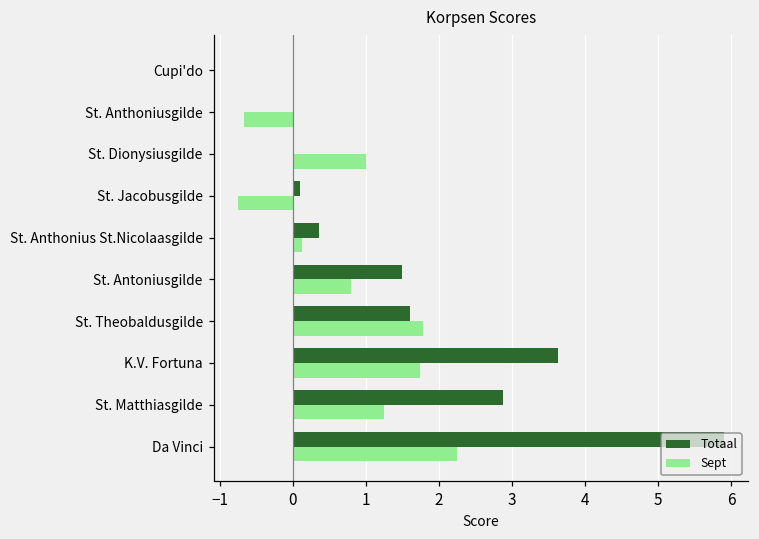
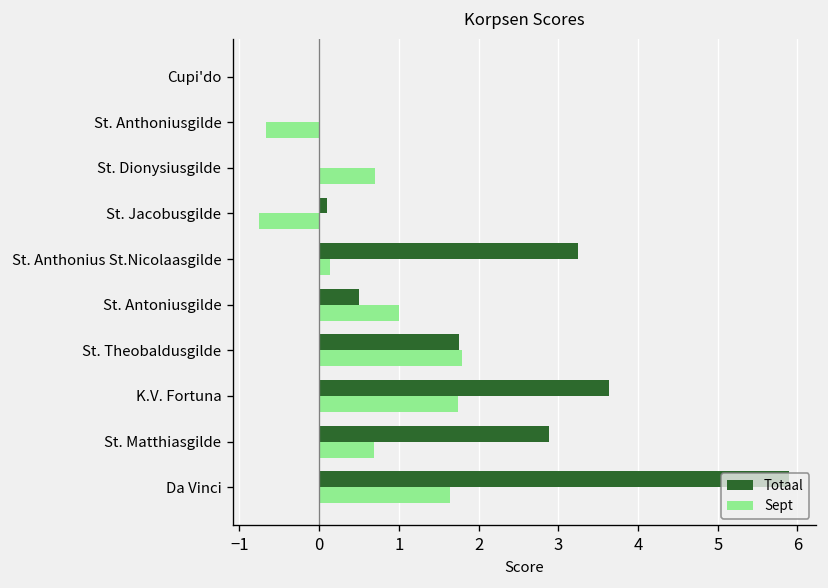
  {
    "Totaal": {
      "Cupi'do": 0.0,
      "St. Anthoniusgilde": 0.0,
      "St. Dionysiusgilde": 0.0,
      "St. Jacobusgilde": 0.1,
-     "St. Anthonius St.Nicolaasgilde": 0.4,
-     "St. Antoniusgilde": 1.5,
-     "St. Theobaldusgilde": 1.6,
+     "St. Anthonius St.Nicolaasgilde": 3.3,
+     "St. Antoniusgilde": 0.5,
+     "St. Theobaldusgilde": 1.8,
      "K.V. Fortuna": 3.6,
      "St. Matthiasgilde": 2.9
    },
    "Sept": {
      "Cupi'do": 0.0,
      "St. Anthoniusgilde": -0.7,
-     "St. Dionysiusgilde": 1.0,
+     "St. Dionysiusgilde": 0.7,
      "St. Jacobusgilde": -0.8,
      "St. Anthonius St.Nicolaasgilde": 0.1,
-     "St. Antoniusgilde": 0.8,
+     "St. Antoniusgilde": 1.0,
      "St. Theobaldusgilde": 1.8,
      "K.V. Fortuna": 1.7,
-     "St. Matthiasgilde": 1.3,
-     "Da Vinci": 2.3
+     "St. Matthiasgilde": 0.7,
+     "Da Vinci": 1.6
    }
  }
